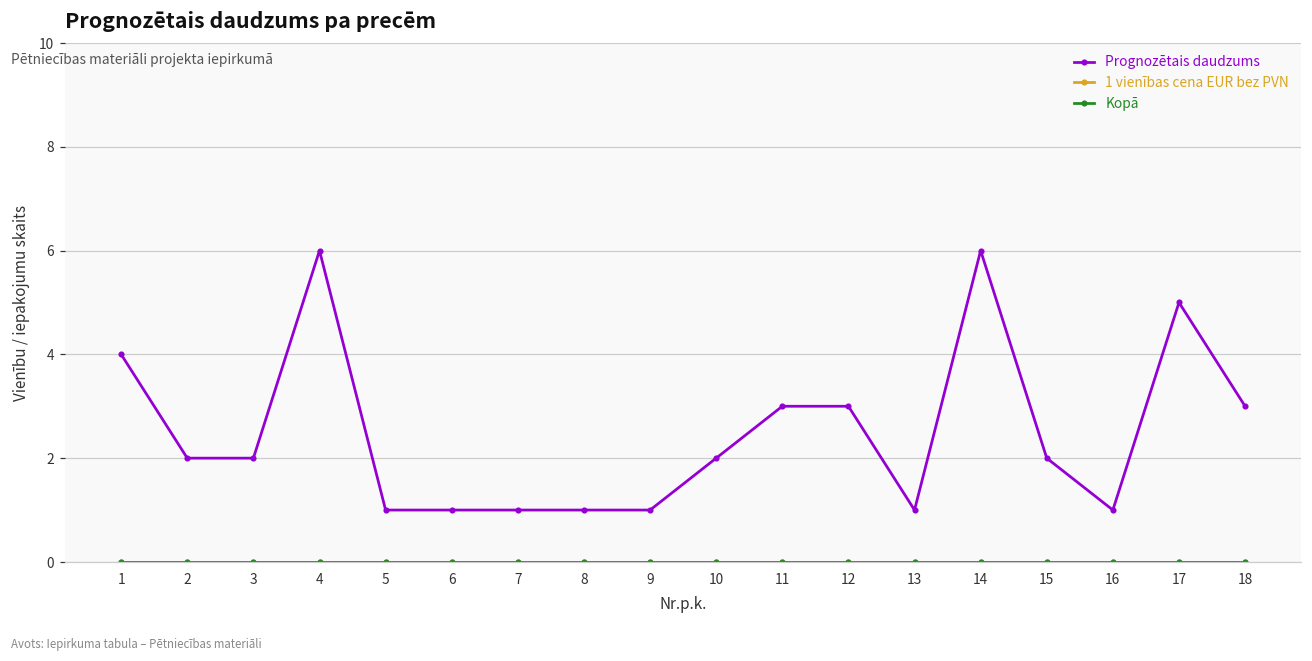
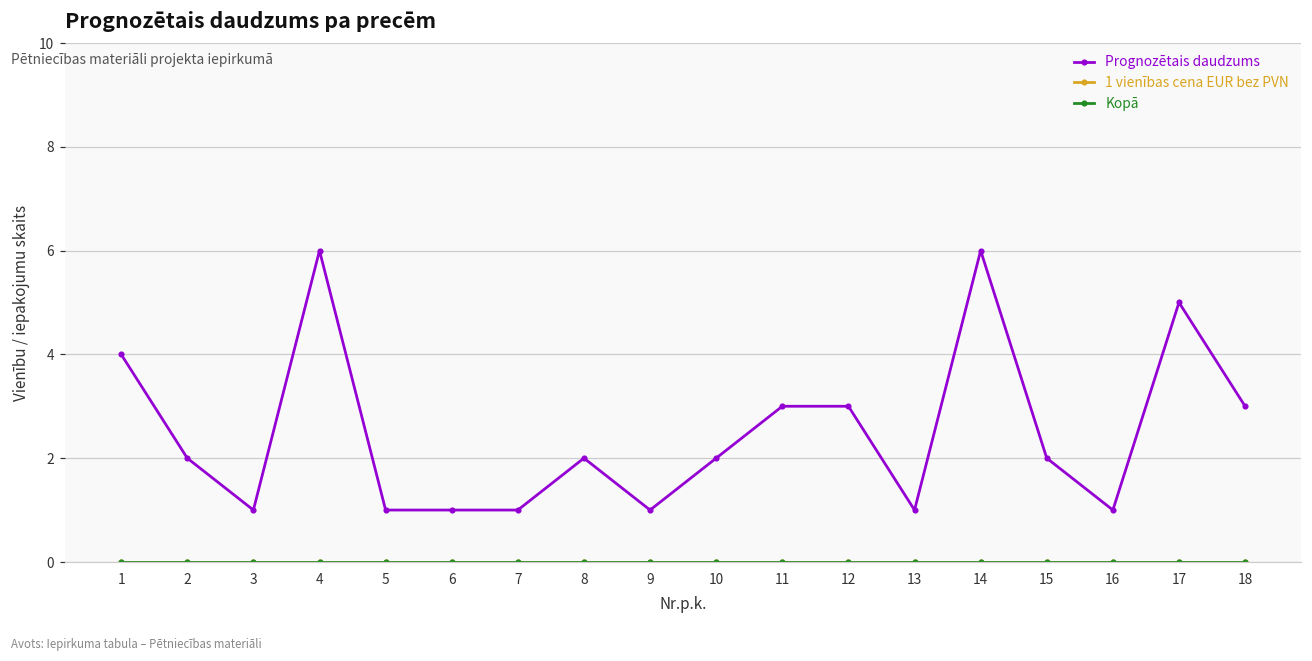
  {
    "Prognozētais daudzums": {
      "1": 4,
      "2": 2,
-     "3": 2,
+     "3": 1,
      "4": 6,
      "5": 1,
      "6": 1,
      "7": 1,
-     "8": 1,
+     "8": 2,
      "9": 1,
      "10": 2,
      "11": 3,
      "12": 3,
      "13": 1,
      "14": 6,
      "15": 2,
      "16": 1,
      "17": 5,
      "18": 3
    },
    "Kopā": {
      "1": 0,
      "2": 0,
      "3": 0,
      "4": 0,
      "5": 0,
      "6": 0,
      "7": 0,
      "8": 0,
      "9": 0,
      "10": 0,
      "11": 0,
      "12": 0,
      "13": 0,
      "14": 0,
      "15": 0,
      "16": 0,
      "17": 0,
      "18": 0
    }
  }
